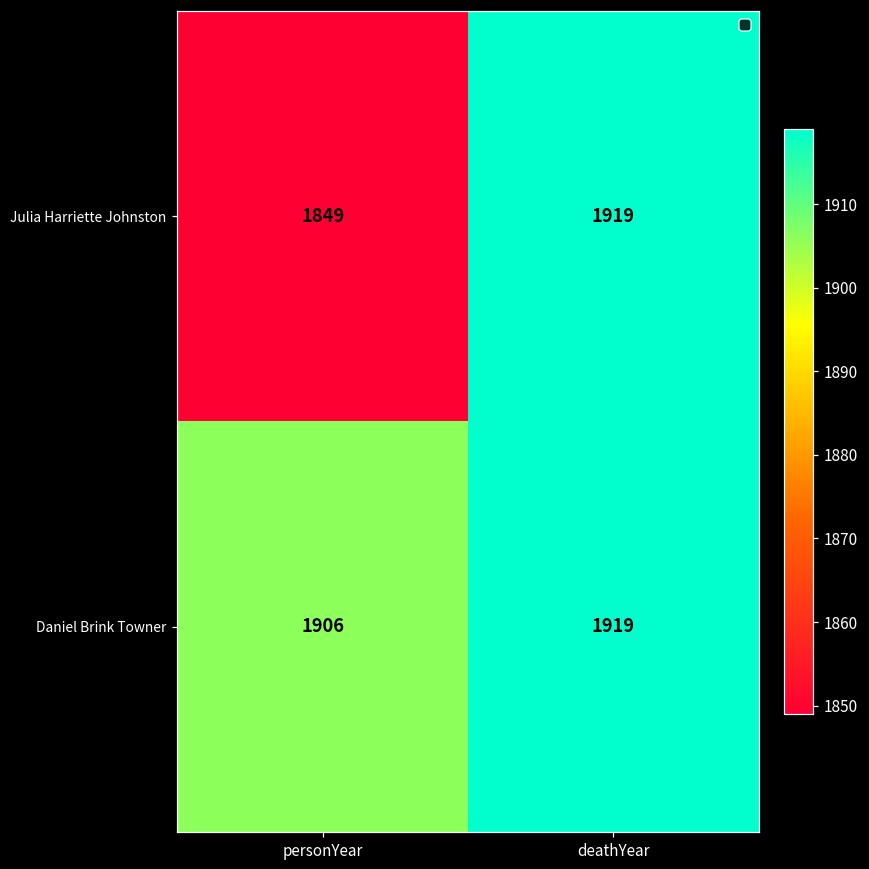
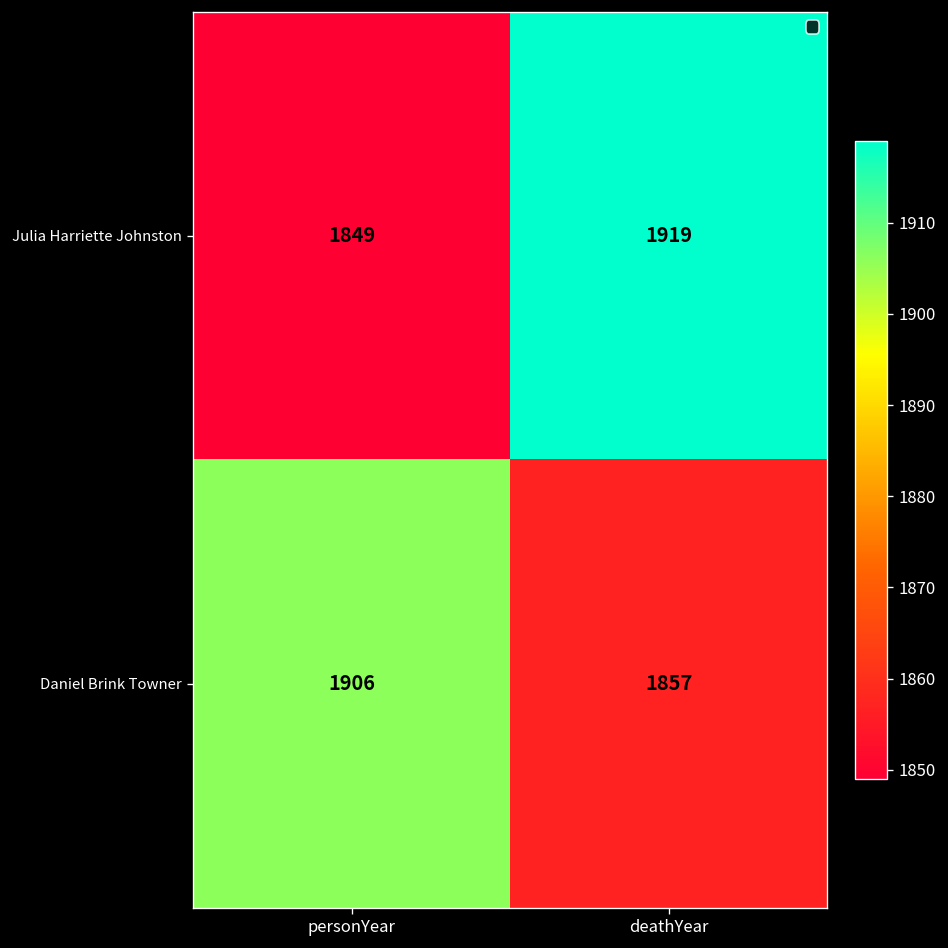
  {
    "Julia Harriette Johnston": {
      "personYear": 1849,
      "deathYear": 1919
    },
    "Daniel Brink Towner": {
      "personYear": 1906,
-     "deathYear": 1919
+     "deathYear": 1857
    }
  }
